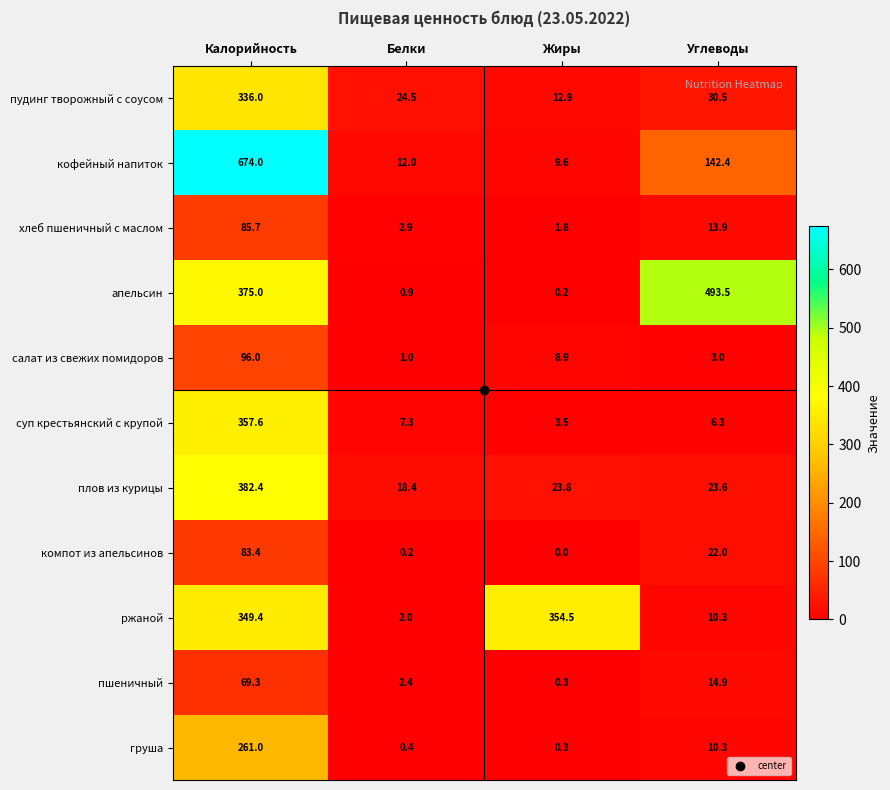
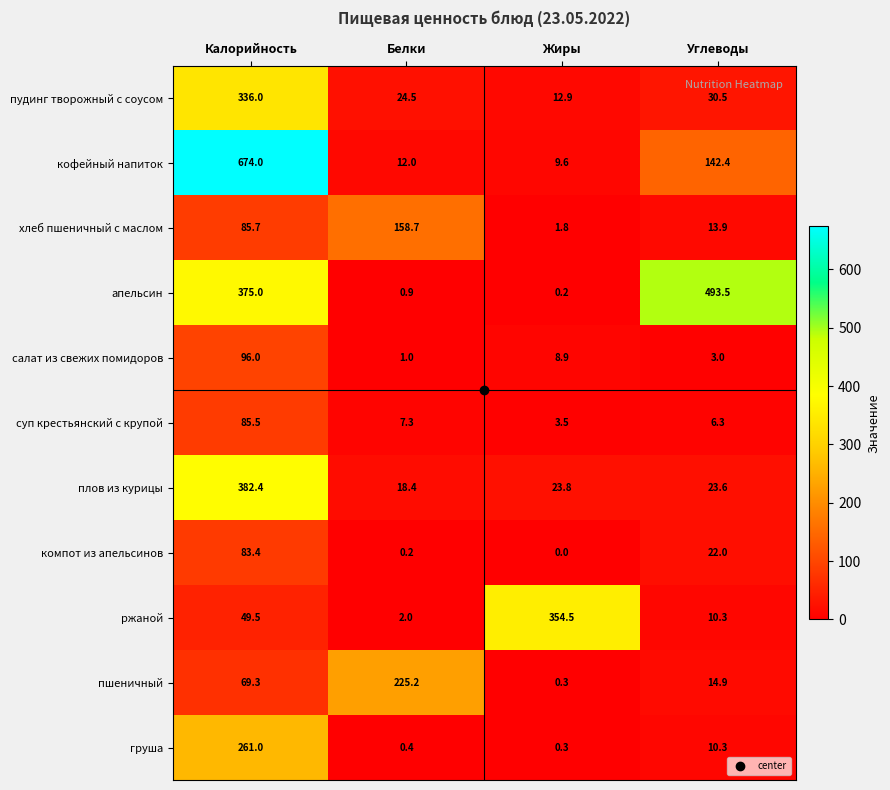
  {
    "пудинг творожный с соусом": {
      "Калорийность": 336.0,
      "Белки": 24.5,
      "Жиры": 12.9
    },
    "кофейный напиток": {
      "Калорийность": 674.0,
      "Белки": 12.0,
      "Жиры": 9.6,
      "Углеводы": 142.4
    },
    "хлеб пшеничный с маслом": {
      "Калорийность": 85.7,
-     "Белки": 2.9,
+     "Белки": 158.7,
      "Жиры": 1.8,
      "Углеводы": 13.9
    },
    "апельсин": {
      "Калорийность": 375.0,
      "Белки": 0.9,
      "Жиры": 0.2,
      "Углеводы": 493.5
    },
    "салат из свежих помидоров": {
      "Калорийность": 96.0,
      "Белки": 1.0,
      "Жиры": 8.9,
      "Углеводы": 3.0
    },
    "суп крестьянский с крупой": {
-     "Калорийность": 357.6,
+     "Калорийность": 85.5,
      "Белки": 7.3,
      "Жиры": 3.5,
      "Углеводы": 6.3
    },
    "плов из курицы": {
      "Калорийность": 382.4,
      "Белки": 18.4,
      "Жиры": 23.8,
      "Углеводы": 23.6
    },
    "компот из апельсинов": {
      "Калорийность": 83.4,
      "Белки": 0.2,
      "Жиры": 0.0,
      "Углеводы": 22.0
    },
    "ржаной": {
-     "Калорийность": 349.4,
+     "Калорийность": 49.5,
      "Белки": 2.0,
      "Жиры": 354.5,
      "Углеводы": 10.3
    },
    "пшеничный": {
      "Калорийность": 69.3,
-     "Белки": 2.4,
+     "Белки": 225.2,
      "Жиры": 0.3,
      "Углеводы": 14.9
    },
    "груша": {
      "Калорийность": 261.0,
      "Белки": 0.4,
      "Жиры": 0.3,
      "Углеводы": 10.3
    }
  }
